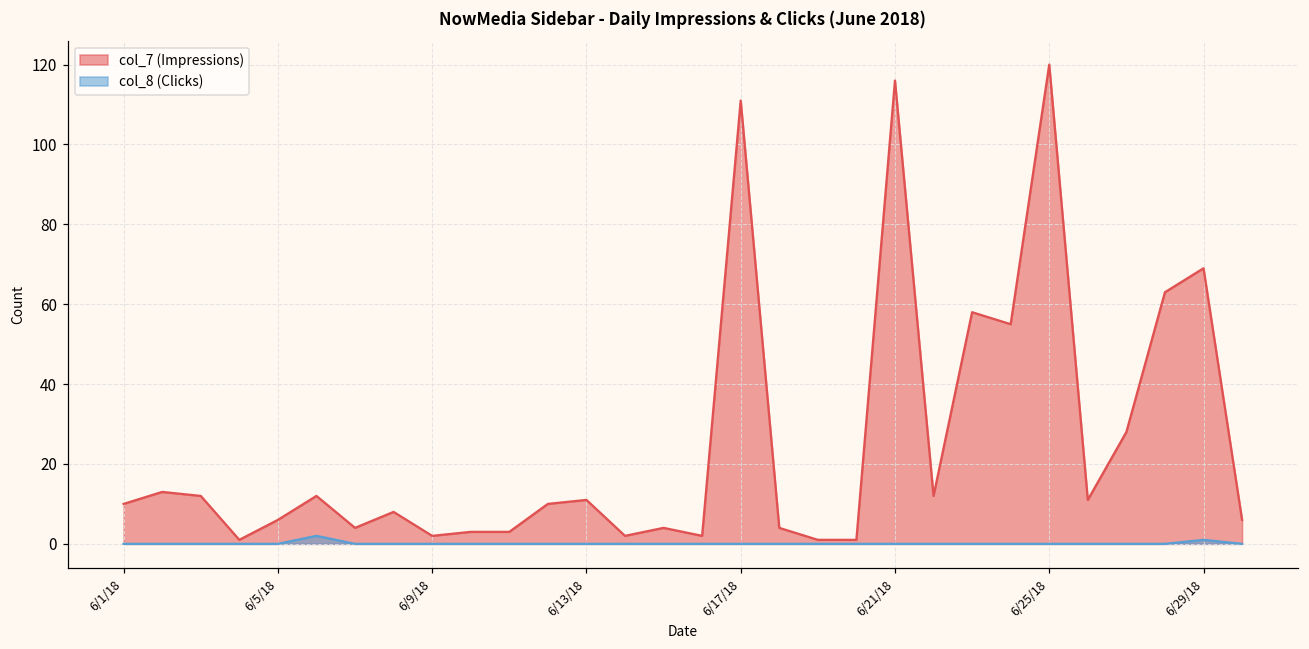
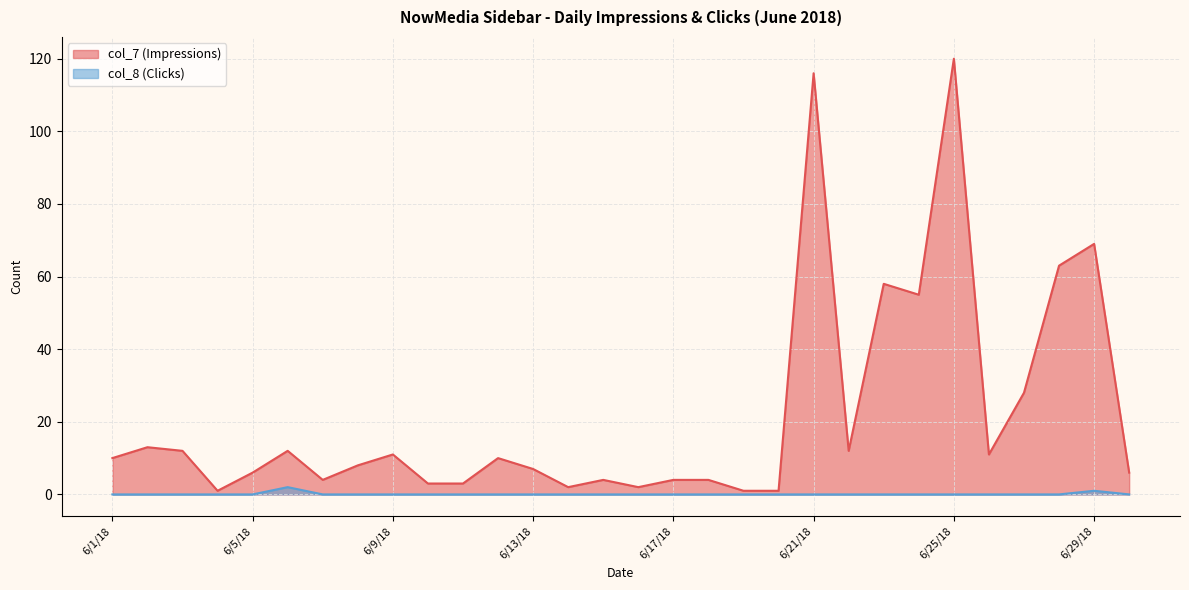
  {
    "col_7 (Impressions)": {
      "6/1/18": 10,
      "6/5/18": 6,
-     "6/9/18": 2,
-     "6/13/18": 11,
-     "6/17/18": 111,
+     "6/9/18": 11,
+     "6/13/18": 7,
+     "6/17/18": 4,
      "6/21/18": 116,
      "6/25/18": 120,
      "6/29/18": 69
    },
    "col_8 (Clicks)": {
      "6/1/18": 0,
      "6/5/18": 0,
      "6/9/18": 0,
      "6/13/18": 0,
      "6/17/18": 0,
      "6/21/18": 0,
      "6/25/18": 0,
      "6/29/18": 1
    }
  }
